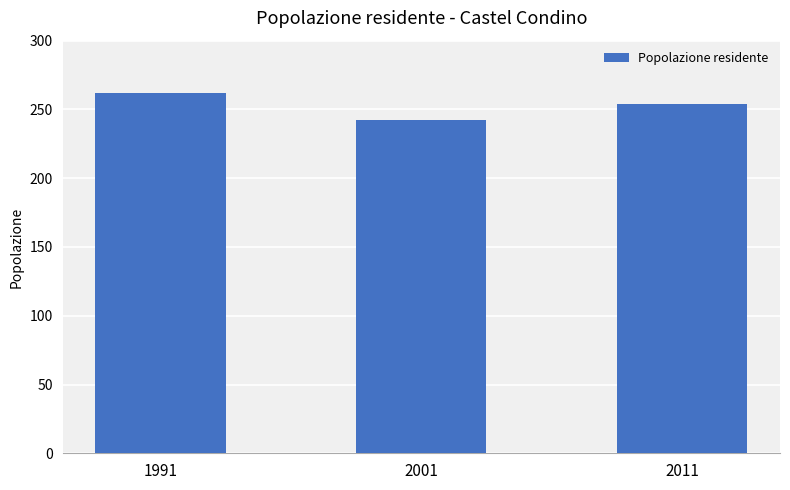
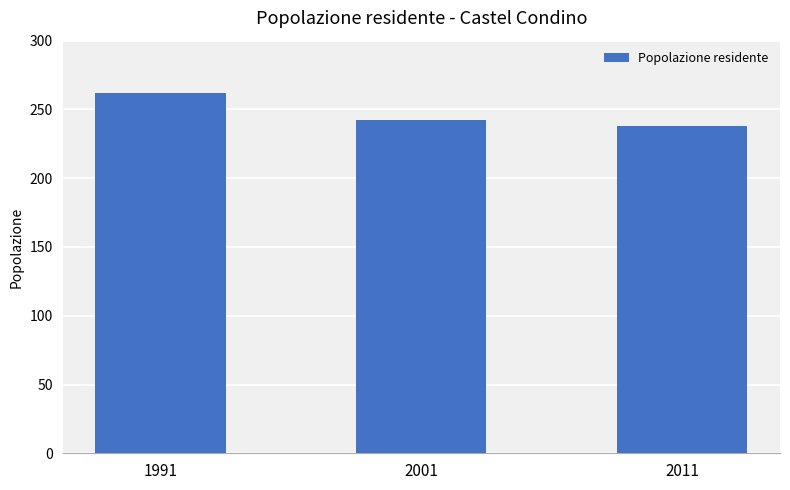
  {
    "1991": 262,
    "2001": 242,
-   "2011": 254
+   "2011": 238
  }
